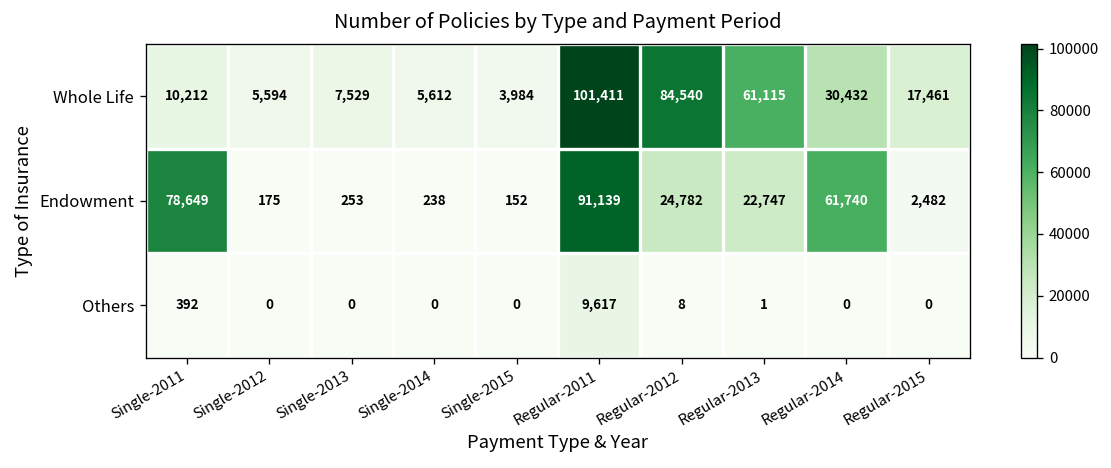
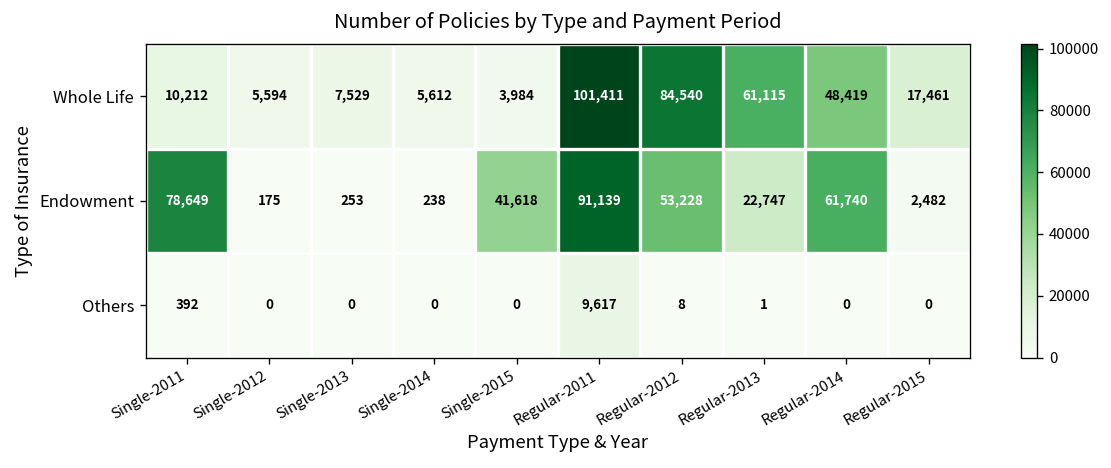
  {
    "Whole Life": {
      "Single-2011": "10,212",
      "Single-2012": "5,594",
      "Single-2013": "7,529",
      "Single-2014": "5,612",
      "Single-2015": "3,984",
      "Regular-2011": "101,411",
      "Regular-2012": "84,540",
      "Regular-2013": "61,115",
-     "Regular-2014": "30,432",
+     "Regular-2014": "48,419",
      "Regular-2015": "17,461"
    },
    "Endowment": {
      "Single-2011": "78,649",
      "Single-2012": "175",
      "Single-2013": "253",
      "Single-2014": "238",
-     "Single-2015": "152",
+     "Single-2015": "41,618",
      "Regular-2011": "91,139",
-     "Regular-2012": "24,782",
+     "Regular-2012": "53,228",
      "Regular-2013": "22,747",
      "Regular-2014": "61,740",
      "Regular-2015": "2,482"
    },
    "Others": {
      "Single-2011": "392",
      "Single-2012": "0",
      "Single-2013": "0",
      "Single-2014": "0",
      "Single-2015": "0",
      "Regular-2011": "9,617",
      "Regular-2012": "8",
      "Regular-2013": "1",
      "Regular-2014": "0",
      "Regular-2015": "0"
    }
  }
